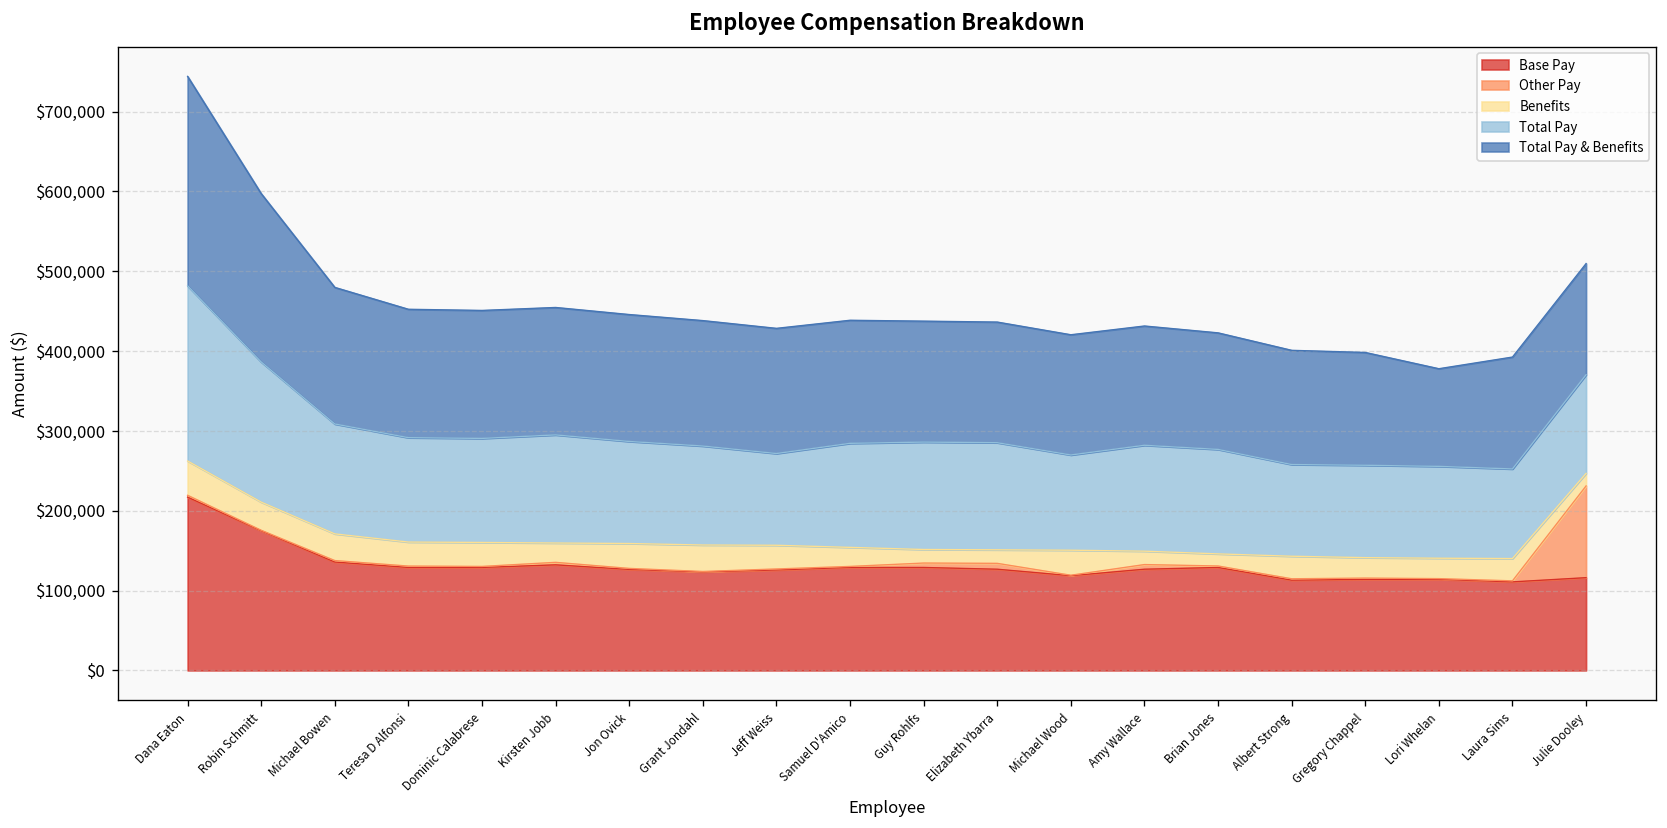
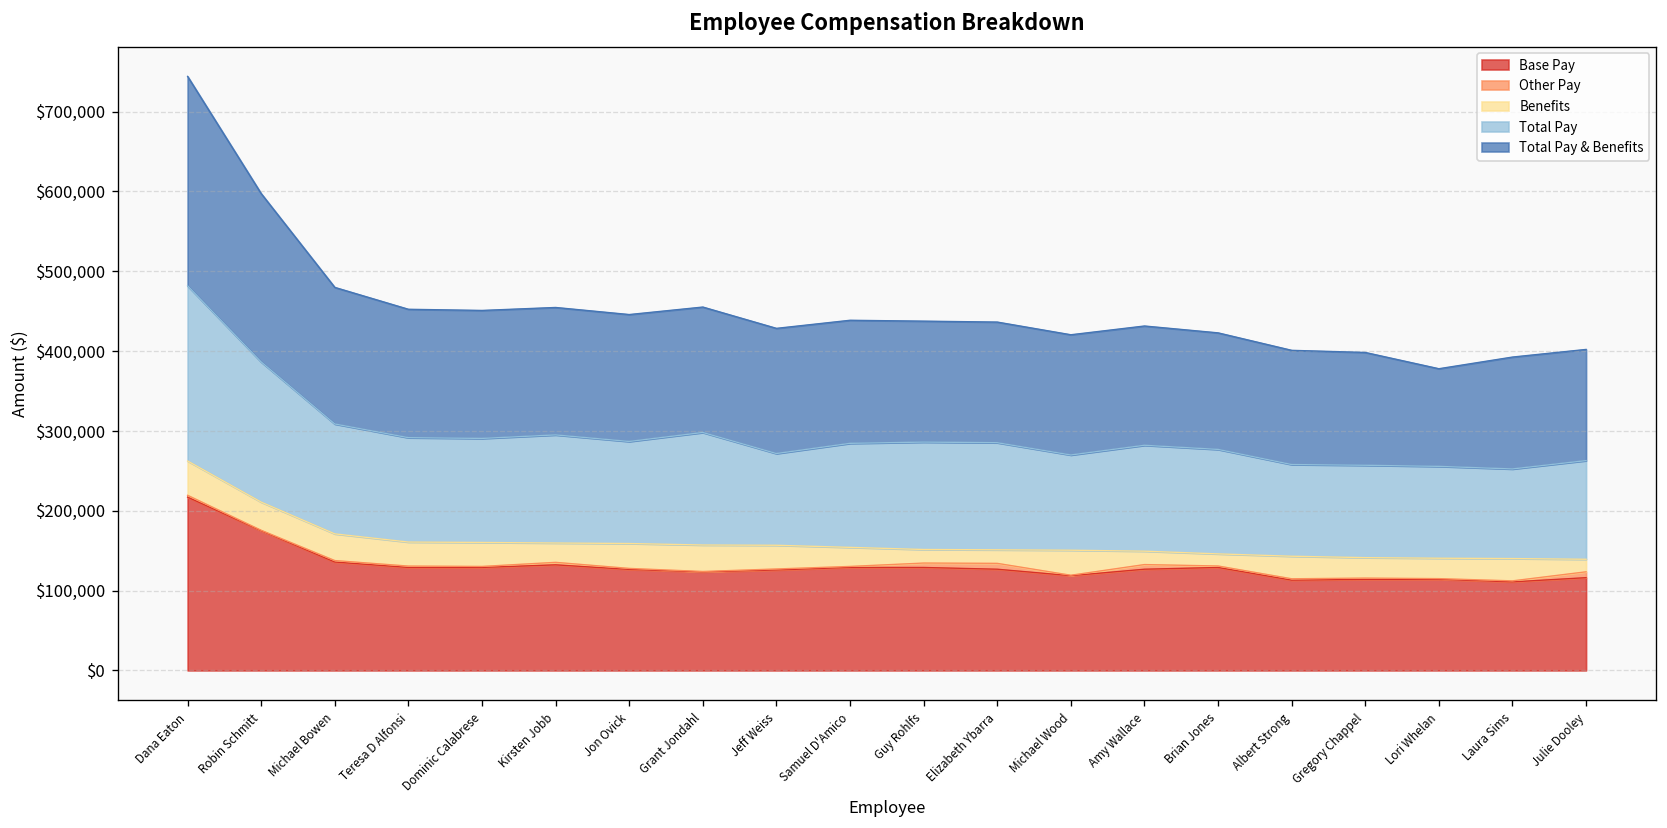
  {
    "Base Pay": {
      "Guy Rohlfs": "$130,000",
      "Elizabeth Ybarra": "$130,000",
      "Amy Wallace": "$130,000",
      "Julie Dooley": "$120,000"
    },
    "Other Pay": {
      "Guy Rohlfs": "$10,000",
      "Elizabeth Ybarra": "$10,000",
      "Amy Wallace": "$10,000",
-     "Julie Dooley": "$110,000"
+     "Julie Dooley": "$10,000"
    },
    "Benefits": {
      "Dana Eaton": "$40,000",
      "Robin Schmitt": "$40,000",
      "Michael Bowen": "$30,000",
      "Teresa D Alfonsi": "$30,000",
      "Dominic Calabrese": "$30,000",
      "Kirsten Jobb": "$20,000",
      "Jon Ovick": "$30,000",
      "Grant Jondahl": "$30,000",
      "Jeff Weiss": "$30,000",
      "Samuel D'Amico": "$20,000",
      "Guy Rohlfs": "$20,000",
      "Elizabeth Ybarra": "$20,000",
      "Michael Wood": "$30,000",
      "Amy Wallace": "$20,000",
      "Brian Jones": "$20,000",
      "Albert Strong": "$30,000",
      "Gregory Chappel": "$30,000",
      "Lori Whelan": "$30,000",
      "Laura Sims": "$30,000",
      "Julie Dooley": "$20,000"
    },
    "Total Pay": {
      "Dana Eaton": "$220,000",
      "Robin Schmitt": "$180,000",
      "Michael Bowen": "$140,000",
      "Teresa D Alfonsi": "$130,000",
      "Dominic Calabrese": "$130,000",
      "Kirsten Jobb": "$140,000",
      "Jon Ovick": "$130,000",
-     "Grant Jondahl": "$120,000",
+     "Grant Jondahl": "$140,000",
      "Jeff Weiss": "$110,000",
      "Samuel D'Amico": "$130,000",
      "Guy Rohlfs": "$130,000",
      "Elizabeth Ybarra": "$130,000",
      "Michael Wood": "$120,000",
      "Amy Wallace": "$130,000",
      "Brian Jones": "$130,000",
      "Albert Strong": "$110,000",
      "Gregory Chappel": "$120,000",
      "Lori Whelan": "$120,000",
      "Laura Sims": "$110,000",
      "Julie Dooley": "$120,000"
    },
    "Total Pay & Benefits": {
      "Dana Eaton": "$260,000",
      "Robin Schmitt": "$210,000",
      "Michael Bowen": "$170,000",
      "Teresa D Alfonsi": "$160,000",
      "Dominic Calabrese": "$160,000",
      "Kirsten Jobb": "$160,000",
      "Jon Ovick": "$160,000",
      "Grant Jondahl": "$160,000",
      "Jeff Weiss": "$160,000",
      "Samuel D'Amico": "$150,000",
      "Guy Rohlfs": "$150,000",
      "Elizabeth Ybarra": "$150,000",
      "Michael Wood": "$150,000",
      "Amy Wallace": "$150,000",
      "Brian Jones": "$150,000",
      "Albert Strong": "$140,000",
      "Gregory Chappel": "$140,000",
      "Lori Whelan": "$120,000",
      "Laura Sims": "$140,000",
      "Julie Dooley": "$140,000"
    }
  }
